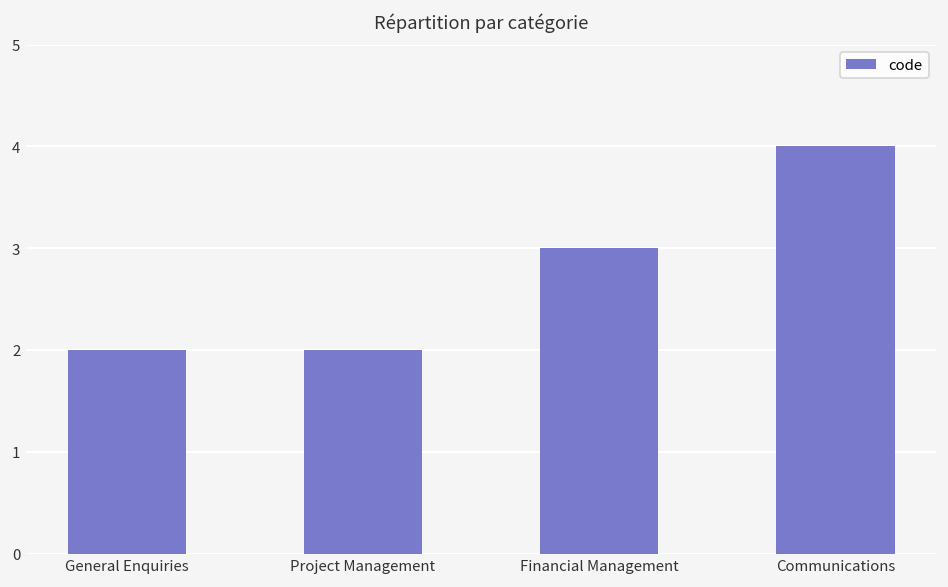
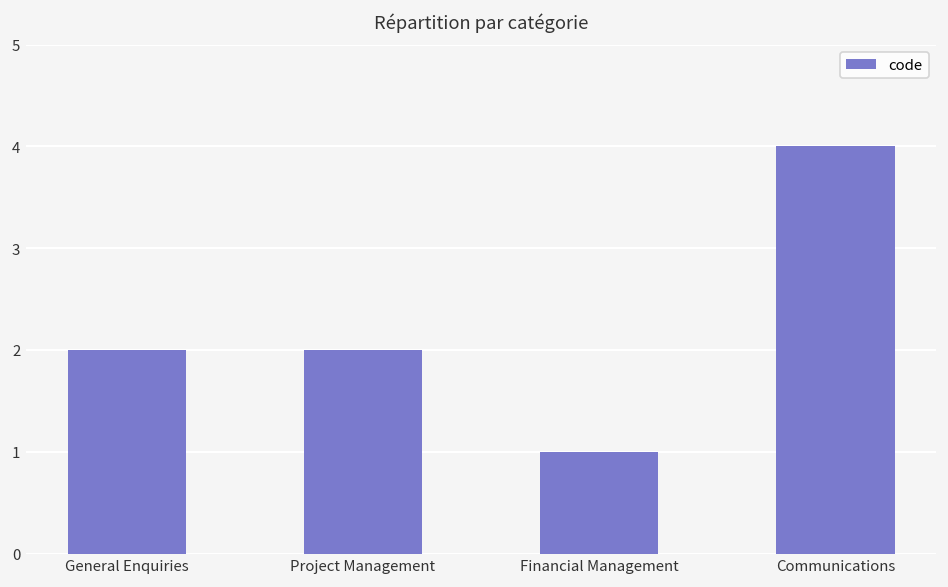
  {
    "General Enquiries": 2,
    "Project Management": 2,
-   "Financial Management": 3,
+   "Financial Management": 1,
    "Communications": 4
  }
